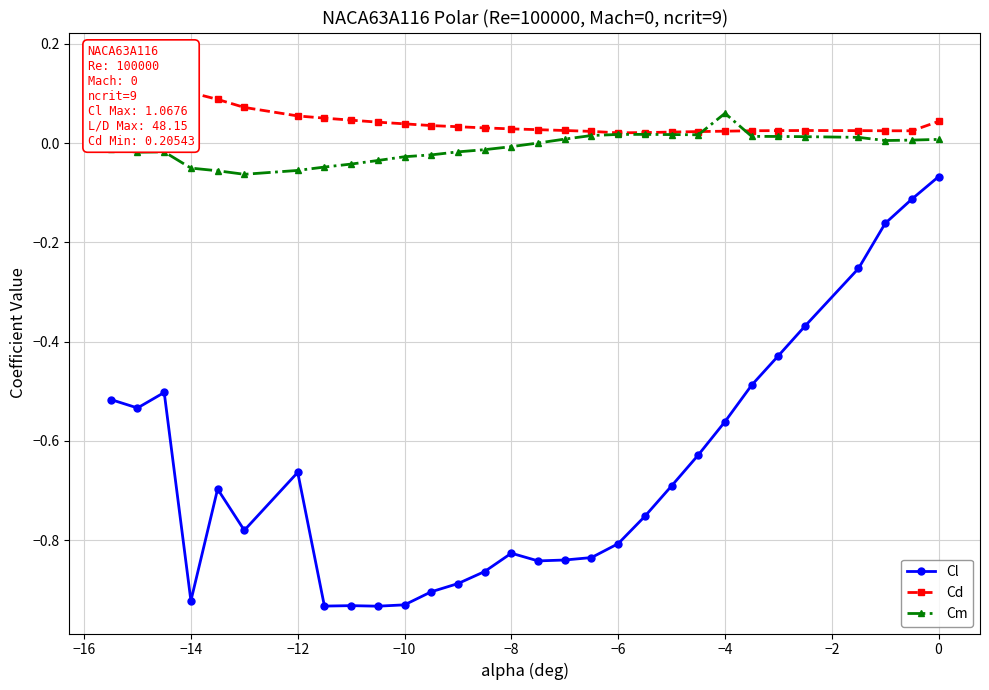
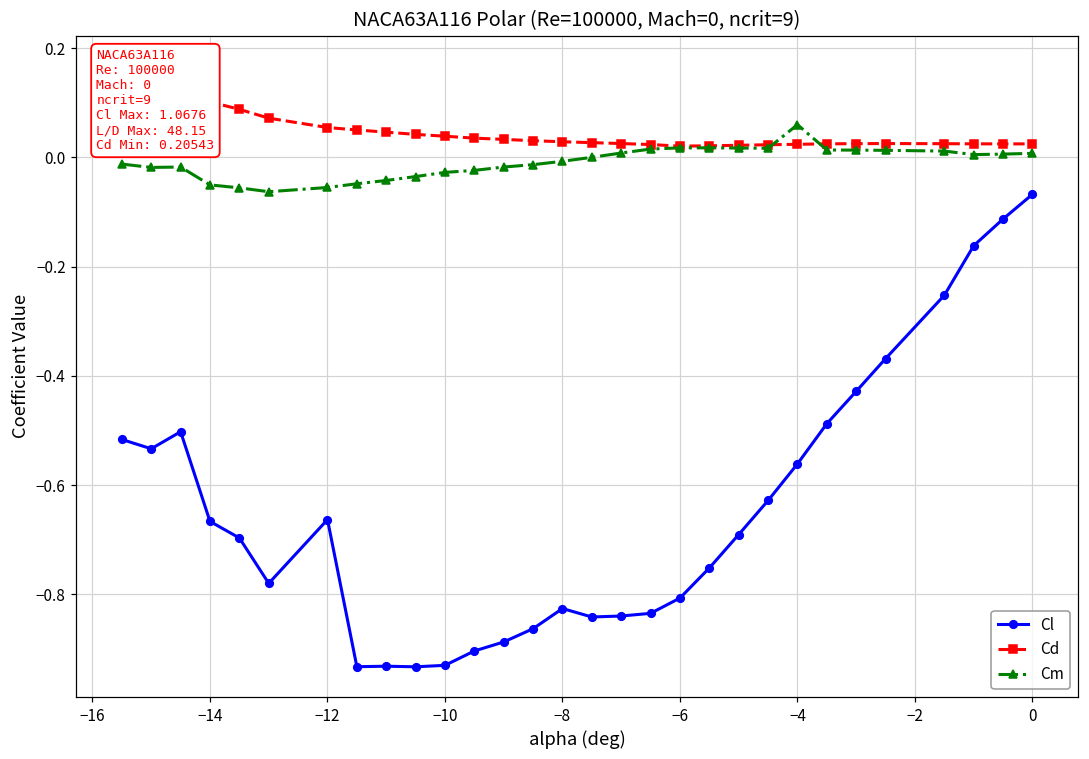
  {
    "Cl": {
-     "−14": -0.92,
+     "−14": -0.67,
      "−12": -0.66,
      "−10": -0.93,
      "−8": -0.83,
      "−6": -0.81,
      "−4": -0.56,
      "0": -0.07
    },
    "Cd": {
      "−12": 0.05,
      "−10": 0.04,
      "−8": 0.03,
      "−4": 0.02,
-     "0": 0.04
+     "0": 0.02
    },
    "Cm": {
      "−14": -0.05,
      "−12": -0.06,
      "−10": -0.03,
      "−8": -0.01,
      "−4": 0.06,
      "0": 0.01
    }
  }
